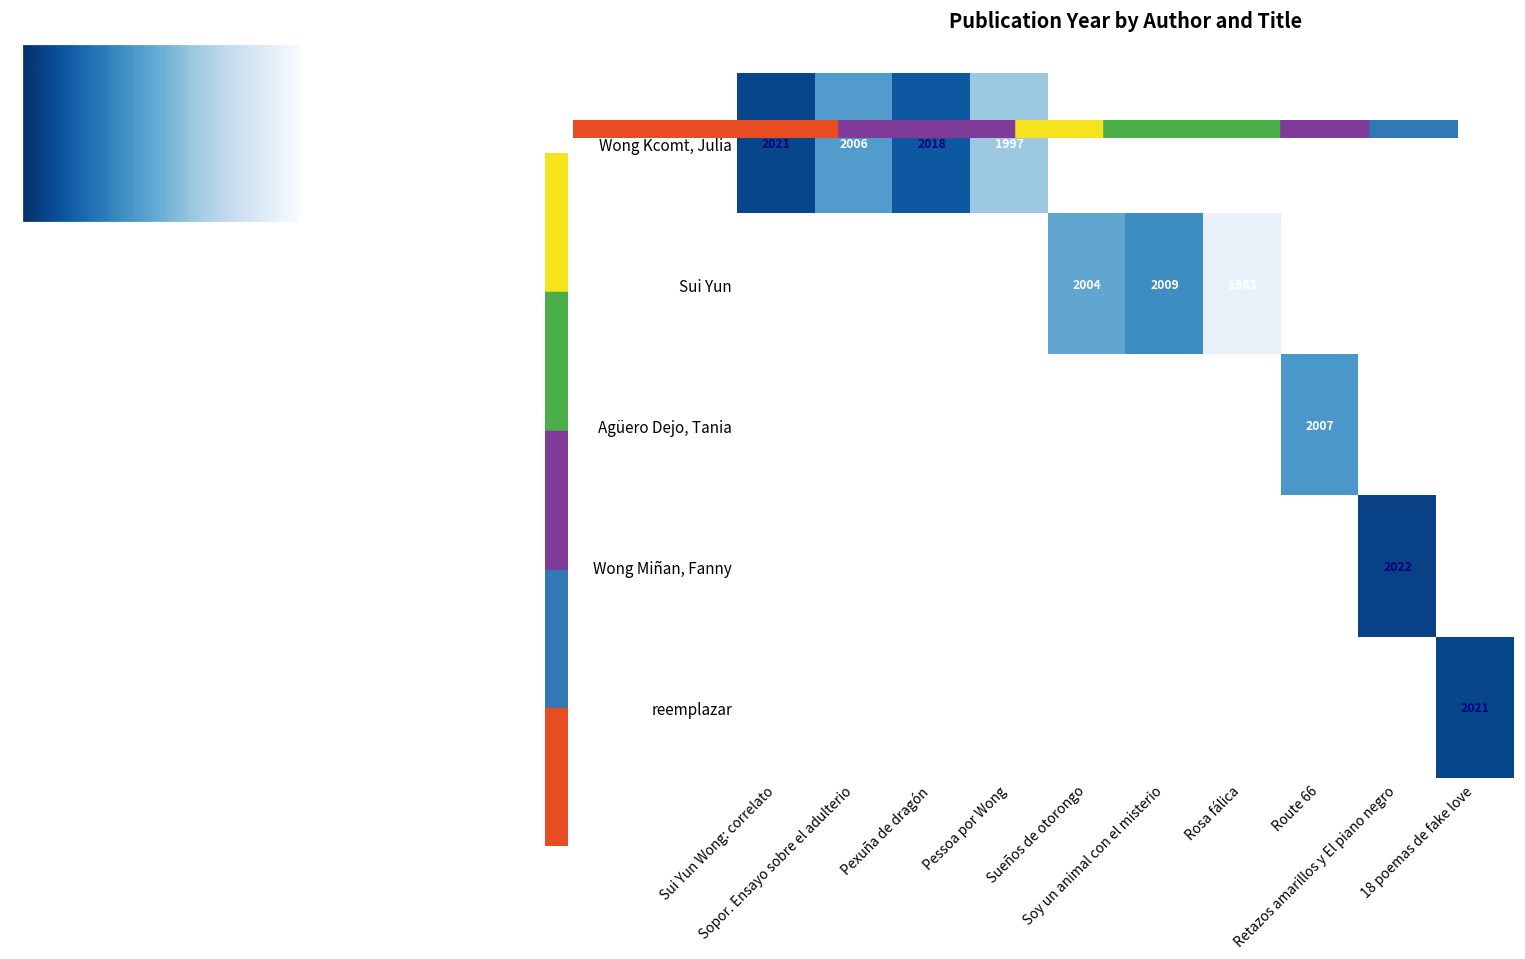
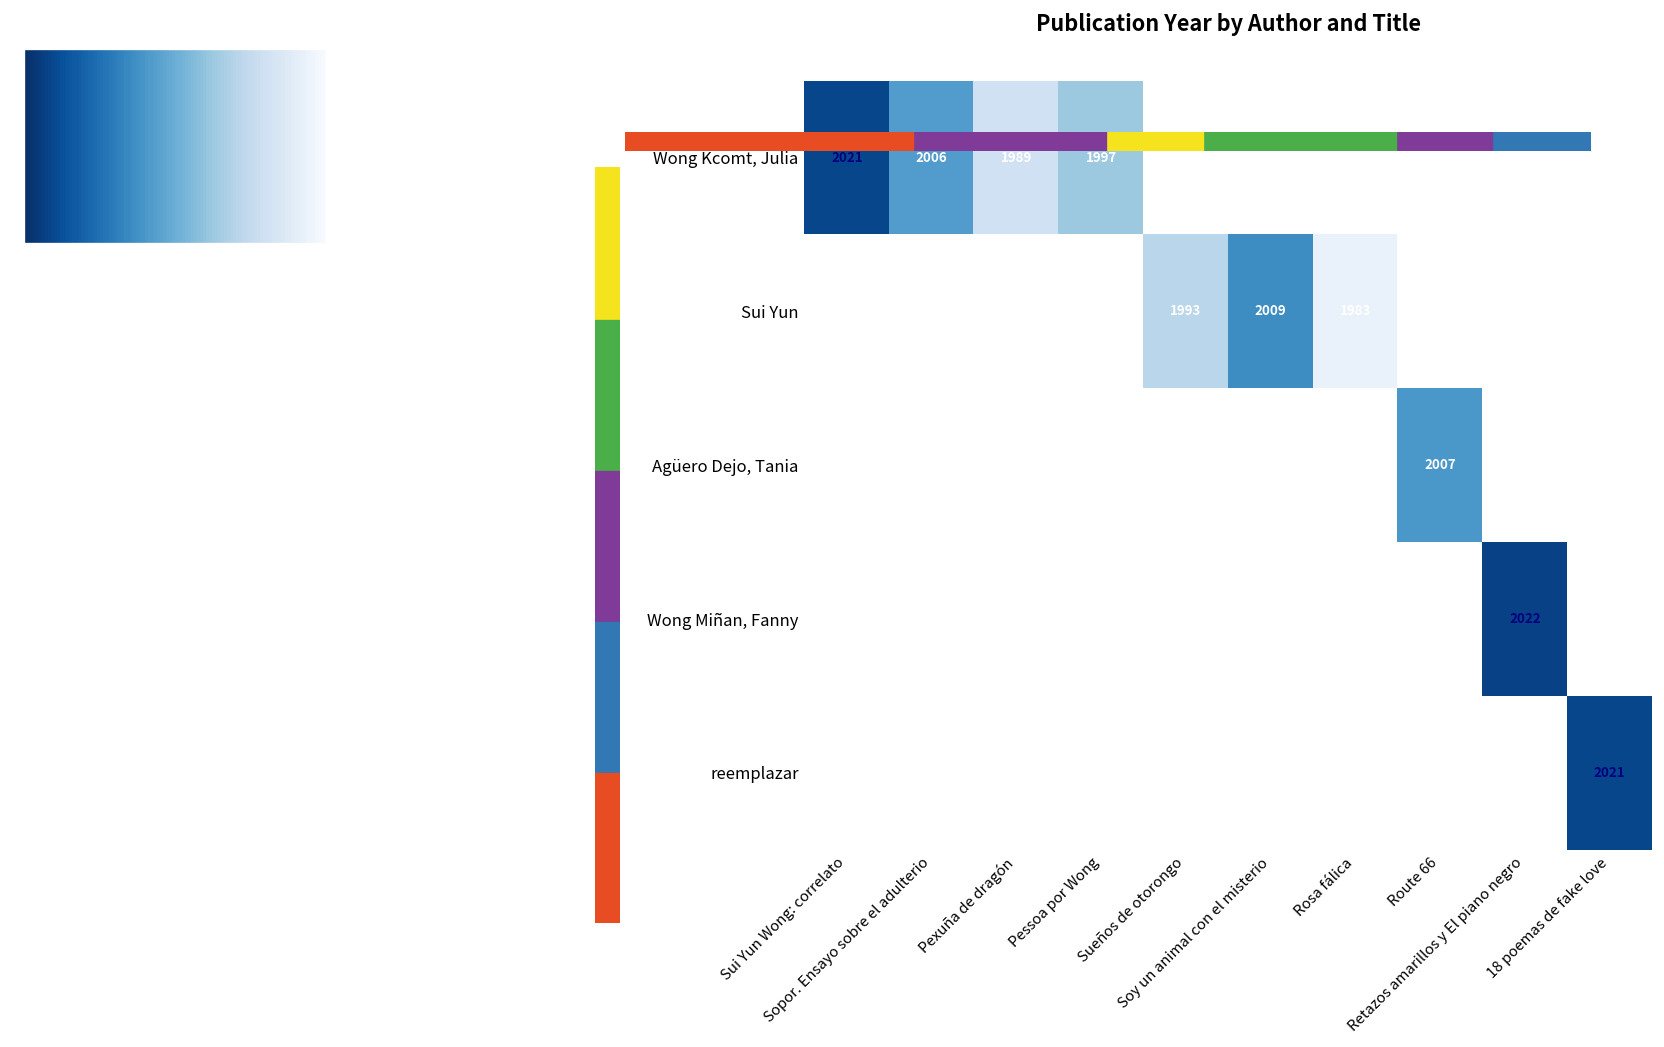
  {
    "Wong Kcomt, Julia": {
-     "Pexuña de dragón": 2018
+     "Pexuña de dragón": 1989
    },
    "Sui Yun": {
-     "Sueños de otorongo": 2004
+     "Sueños de otorongo": 1993
    }
  }
